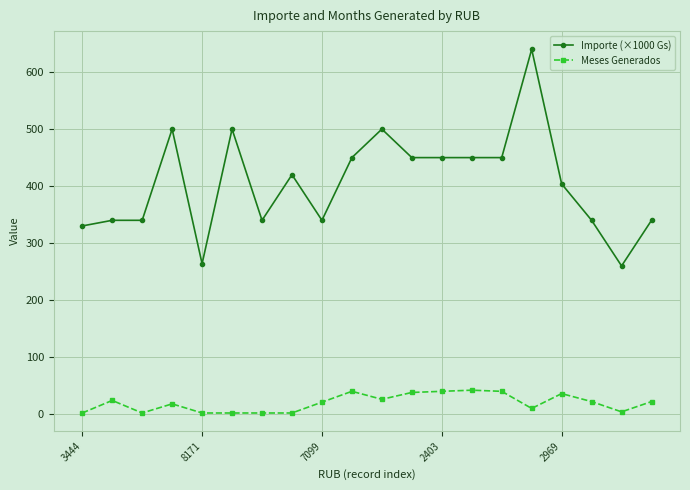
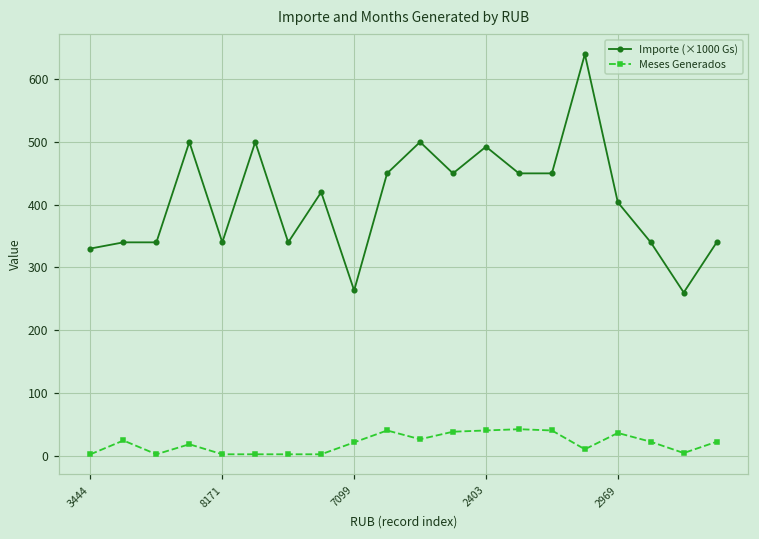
  {
    "Importe (×1000 Gs)": {
      "3444": 330,
-     "8171": 260,
-     "7099": 340,
-     "2403": 450,
+     "8171": 340,
+     "7099": 260,
+     "2403": 490,
      "2969": 400
    },
    "Meses Generados": {
      "3444": 0,
      "8171": 0,
      "7099": 20,
      "2403": 40,
      "2969": 40
    }
  }
